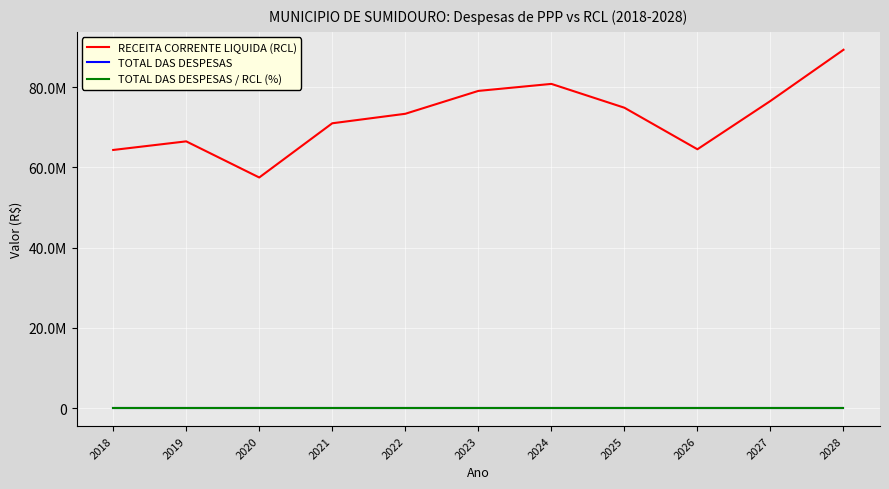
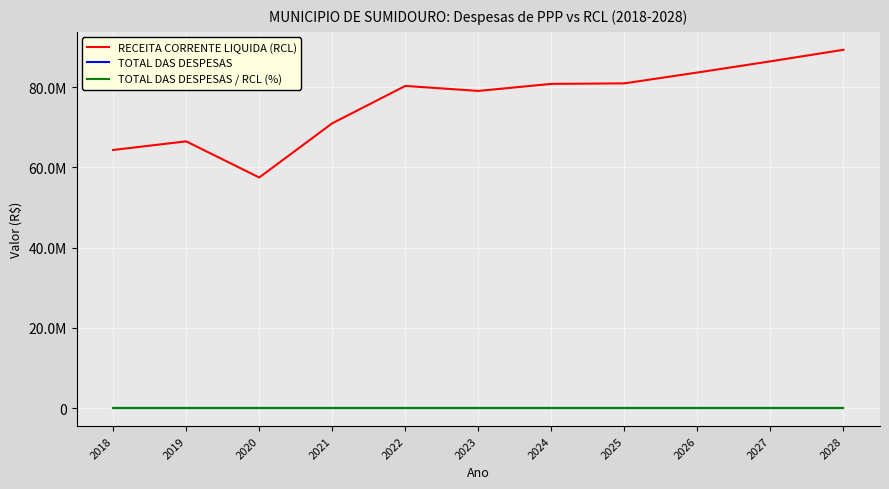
  {
    "RECEITA CORRENTE LIQUIDA (RCL)": {
      "2018": 64000000,
      "2019": 66000000,
      "2020": 57000000,
      "2021": 71000000,
-     "2022": 73000000,
+     "2022": 80000000,
      "2023": 79000000,
      "2024": 81000000,
-     "2025": 75000000,
-     "2026": 65000000,
-     "2027": 77000000,
+     "2025": 81000000,
+     "2026": 84000000,
+     "2027": 86000000,
      "2028": 89000000
    },
    "TOTAL DAS DESPESAS / RCL (%)": {
      "2018": 0,
      "2019": 0,
      "2020": 0,
      "2021": 0,
      "2022": 0,
      "2023": 0,
      "2024": 0,
      "2025": 0,
      "2026": 0,
      "2027": 0,
      "2028": 0
    }
  }
